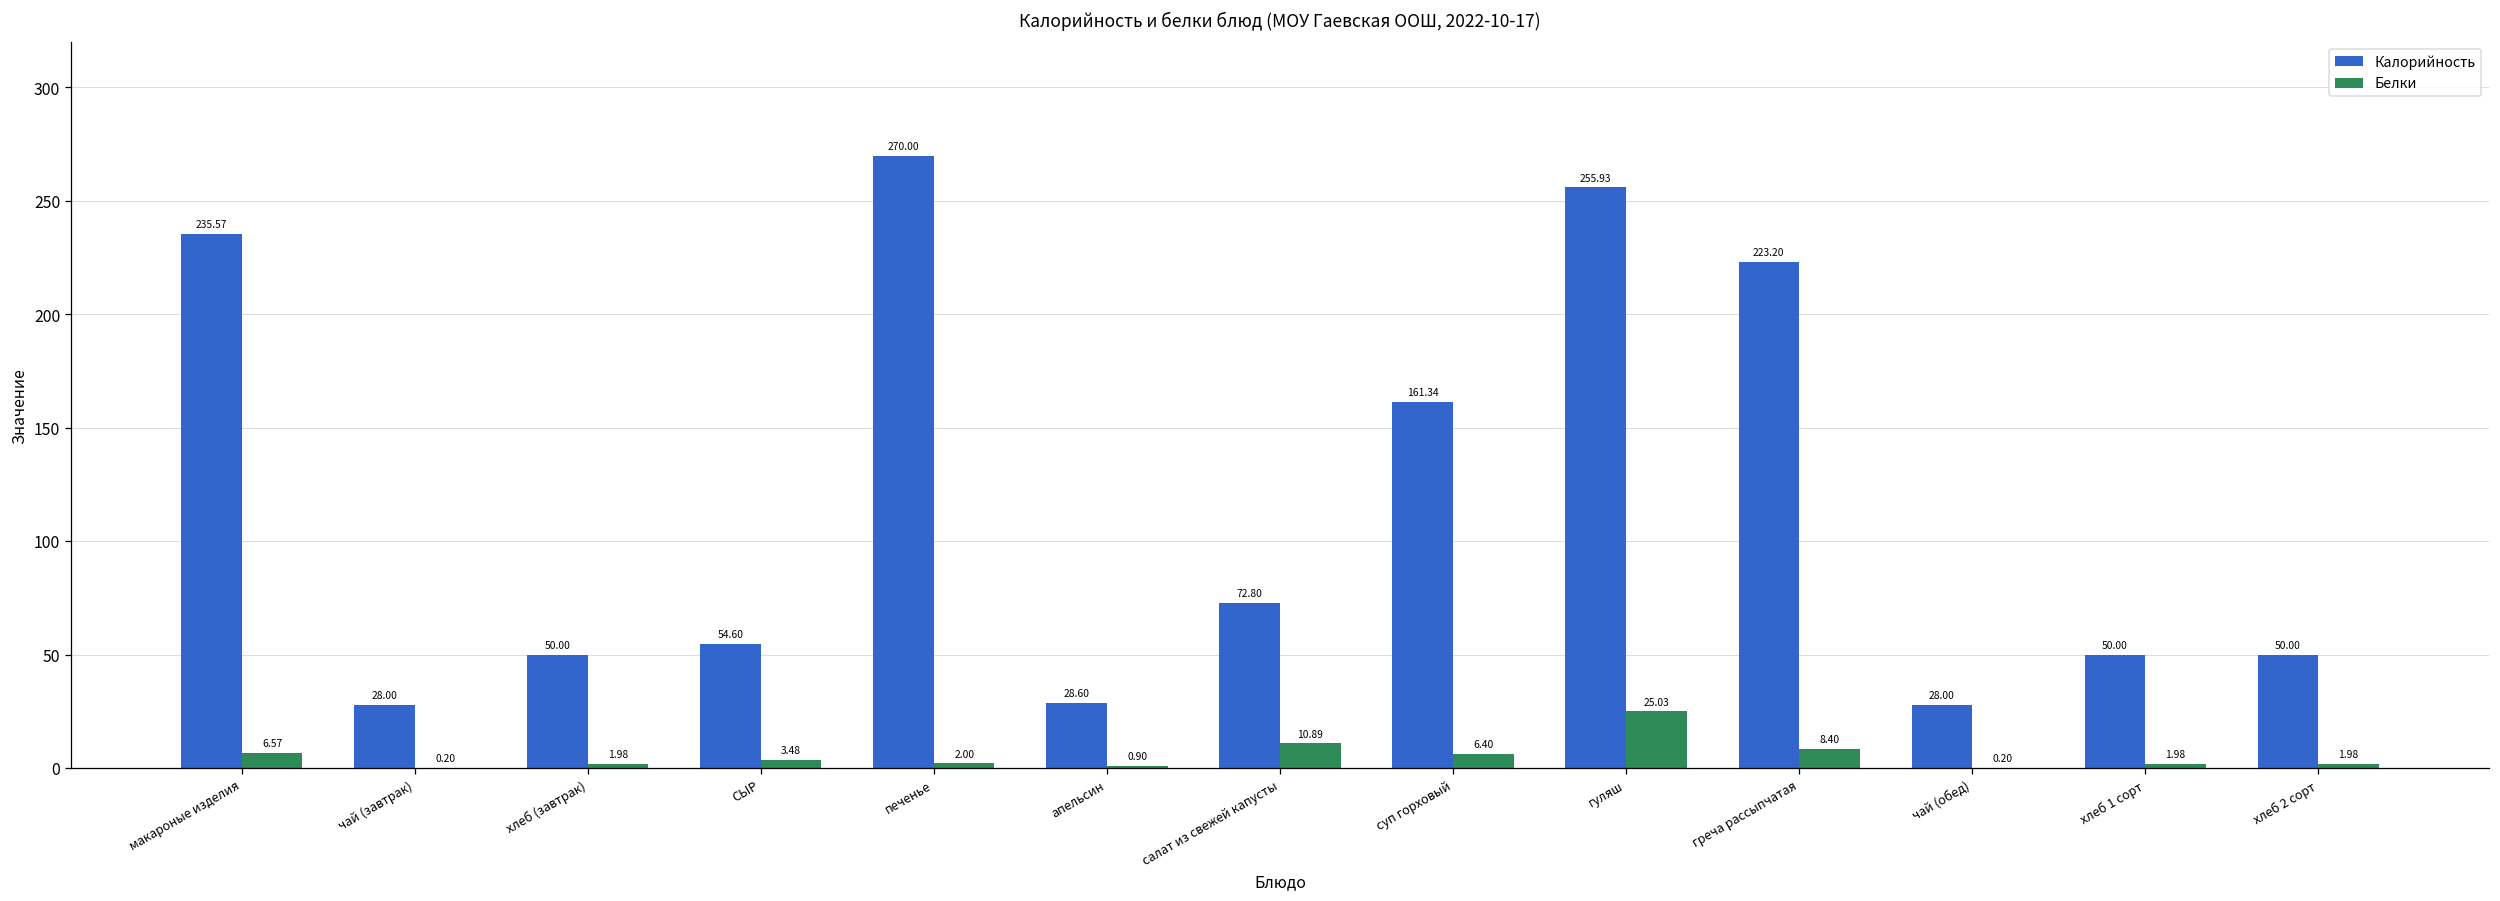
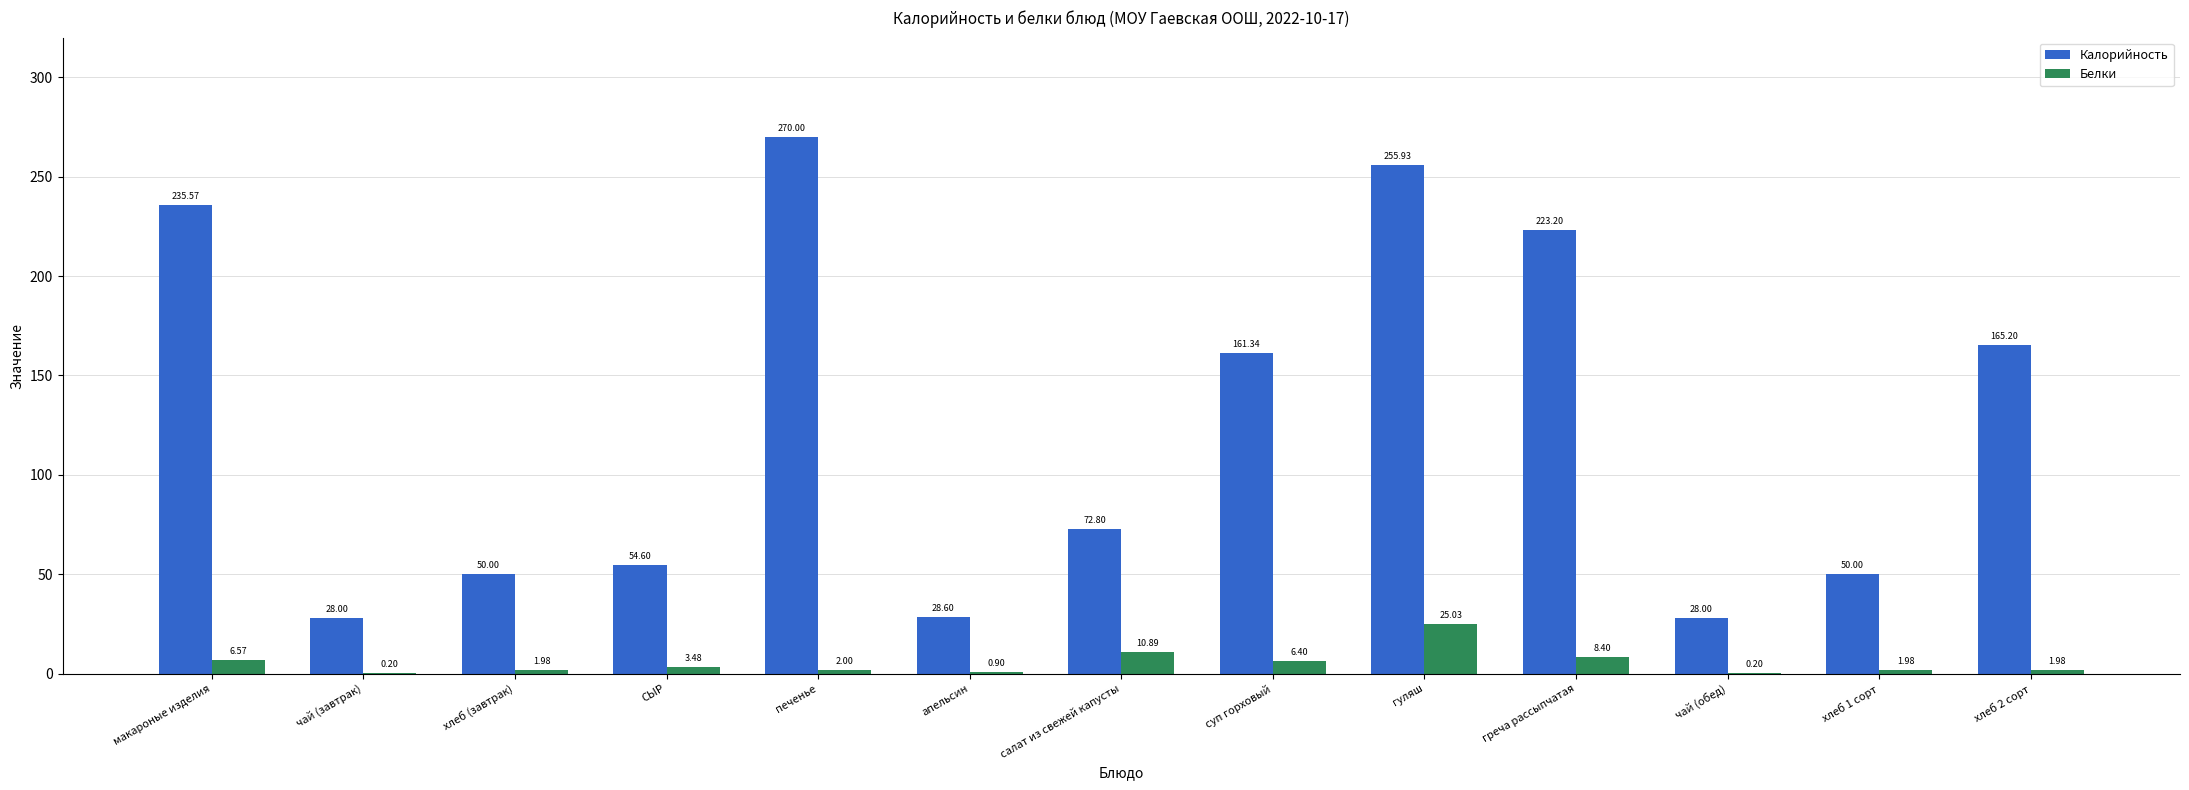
  {
    "Калорийность": {
      "макароные изделия": 235.57,
      "чай (завтрак)": 28.00,
      "хлеб (завтрак)": 50.00,
      "СЫР": 54.60,
      "печенье": 270.00,
      "апельсин": 28.60,
      "салат из свежей капусты": 72.80,
      "суп горховый": 161.34,
      "гуляш": 255.93,
      "греча рассыпчатая": 223.20,
      "чай (обед)": 28.00,
      "хлеб 1 сорт": 50.00,
-     "хлеб 2 сорт": 50.00
+     "хлеб 2 сорт": 165.20
    },
    "Белки": {
      "макароные изделия": 6.57,
      "чай (завтрак)": 0.20,
      "хлеб (завтрак)": 1.98,
      "СЫР": 3.48,
      "печенье": 2.00,
      "апельсин": 0.90,
      "салат из свежей капусты": 10.89,
      "суп горховый": 6.40,
      "гуляш": 25.03,
      "греча рассыпчатая": 8.40,
      "чай (обед)": 0.20,
      "хлеб 1 сорт": 1.98,
      "хлеб 2 сорт": 1.98
    }
  }
